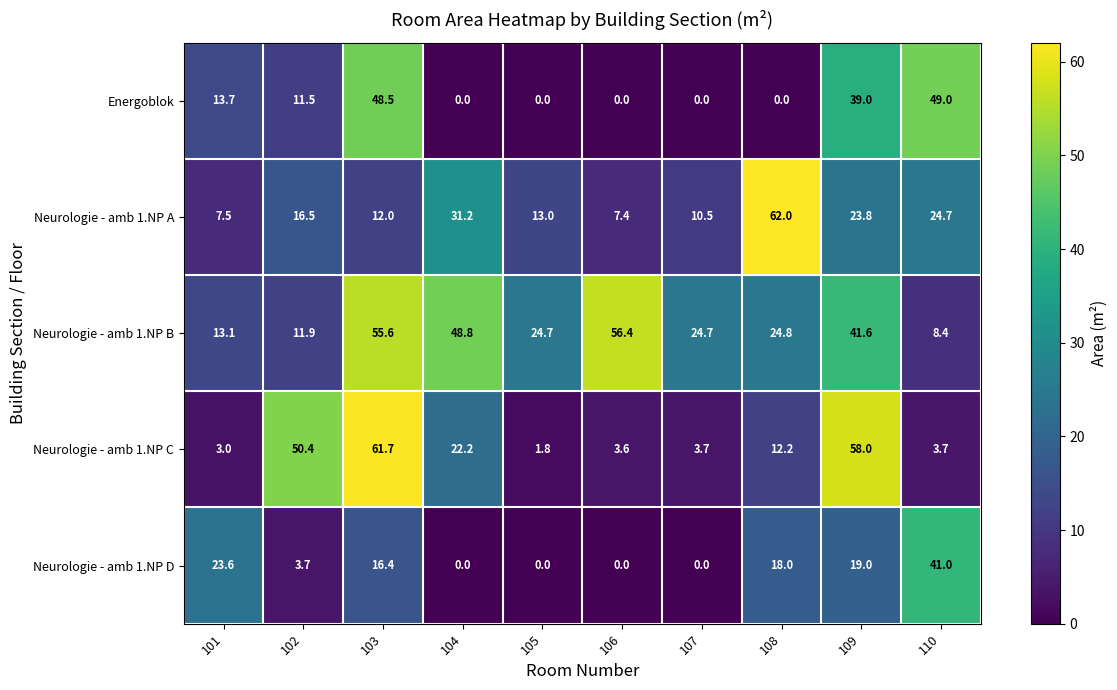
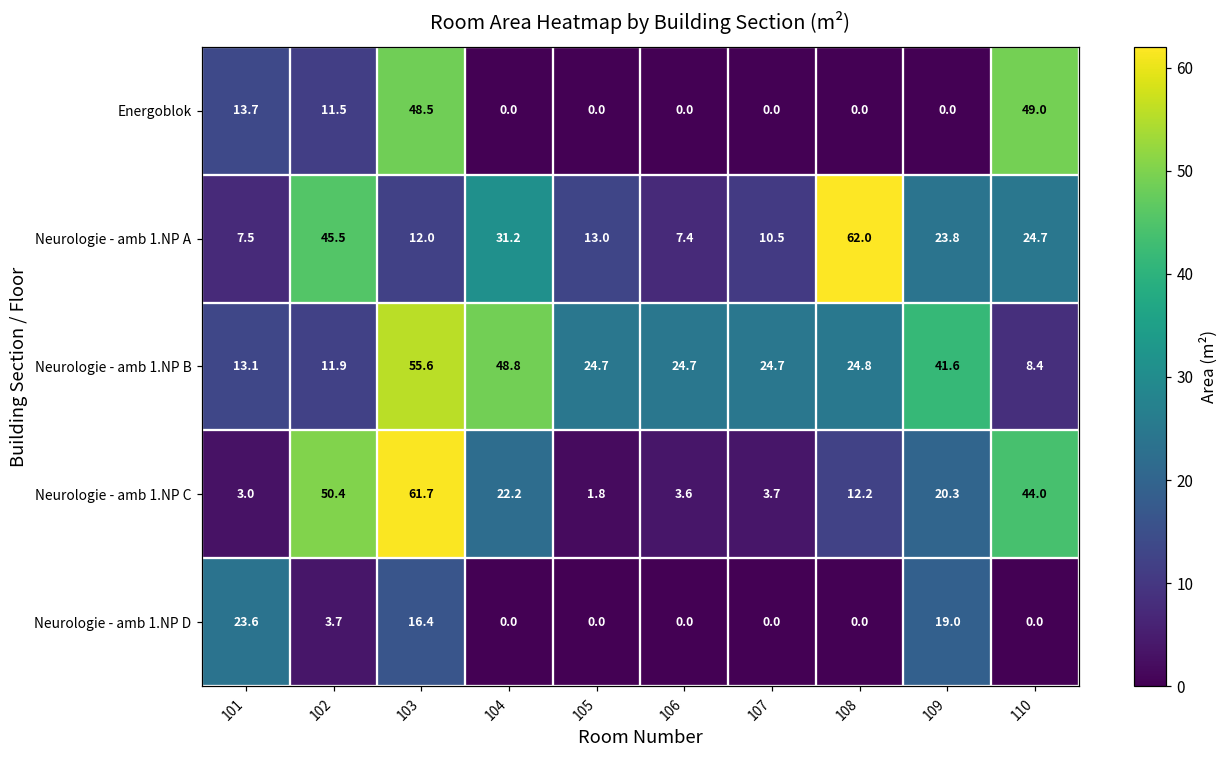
  {
    "Energoblok": {
      "101": 13.7,
      "102": 11.5,
      "103": 48.5,
      "104": 0.0,
      "105": 0.0,
      "106": 0.0,
      "107": 0.0,
      "108": 0.0,
-     "109": 39.0,
+     "109": 0.0,
      "110": 49.0
    },
    "Neurologie - amb 1.NP A": {
      "101": 7.5,
-     "102": 16.5,
+     "102": 45.5,
      "103": 12.0,
      "104": 31.2,
      "105": 13.0,
      "106": 7.4,
      "107": 10.5,
      "108": 62.0,
      "109": 23.8,
      "110": 24.7
    },
    "Neurologie - amb 1.NP B": {
      "101": 13.1,
      "102": 11.9,
      "103": 55.6,
      "104": 48.8,
      "105": 24.7,
-     "106": 56.4,
+     "106": 24.7,
      "107": 24.7,
      "108": 24.8,
      "109": 41.6,
      "110": 8.4
    },
    "Neurologie - amb 1.NP C": {
      "101": 3.0,
      "102": 50.4,
      "103": 61.7,
      "104": 22.2,
      "105": 1.8,
      "106": 3.6,
      "107": 3.7,
      "108": 12.2,
-     "109": 58.0,
-     "110": 3.7
+     "109": 20.3,
+     "110": 44.0
    },
    "Neurologie - amb 1.NP D": {
      "101": 23.6,
      "102": 3.7,
      "103": 16.4,
      "104": 0.0,
      "105": 0.0,
      "106": 0.0,
      "107": 0.0,
-     "108": 18.0,
+     "108": 0.0,
      "109": 19.0,
-     "110": 41.0
+     "110": 0.0
    }
  }
